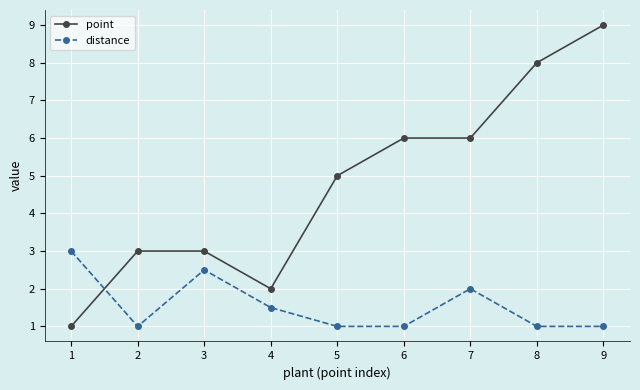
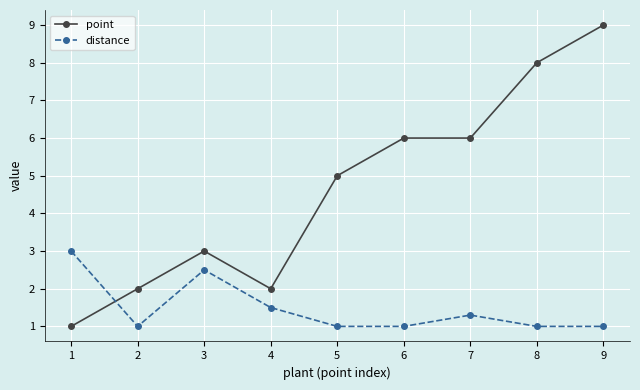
  {
    "point": {
      "1": 1,
-     "2": 3,
+     "2": 2,
      "3": 3,
      "4": 2,
      "5": 5,
      "6": 6,
      "7": 6,
      "8": 8,
      "9": 9
    },
    "distance": {
      "1": 3.0,
      "2": 1.0,
      "3": 2.5,
      "4": 1.5,
      "5": 1.0,
      "6": 1.0,
-     "7": 2.0,
+     "7": 1.3,
      "8": 1.0,
      "9": 1.0
    }
  }
